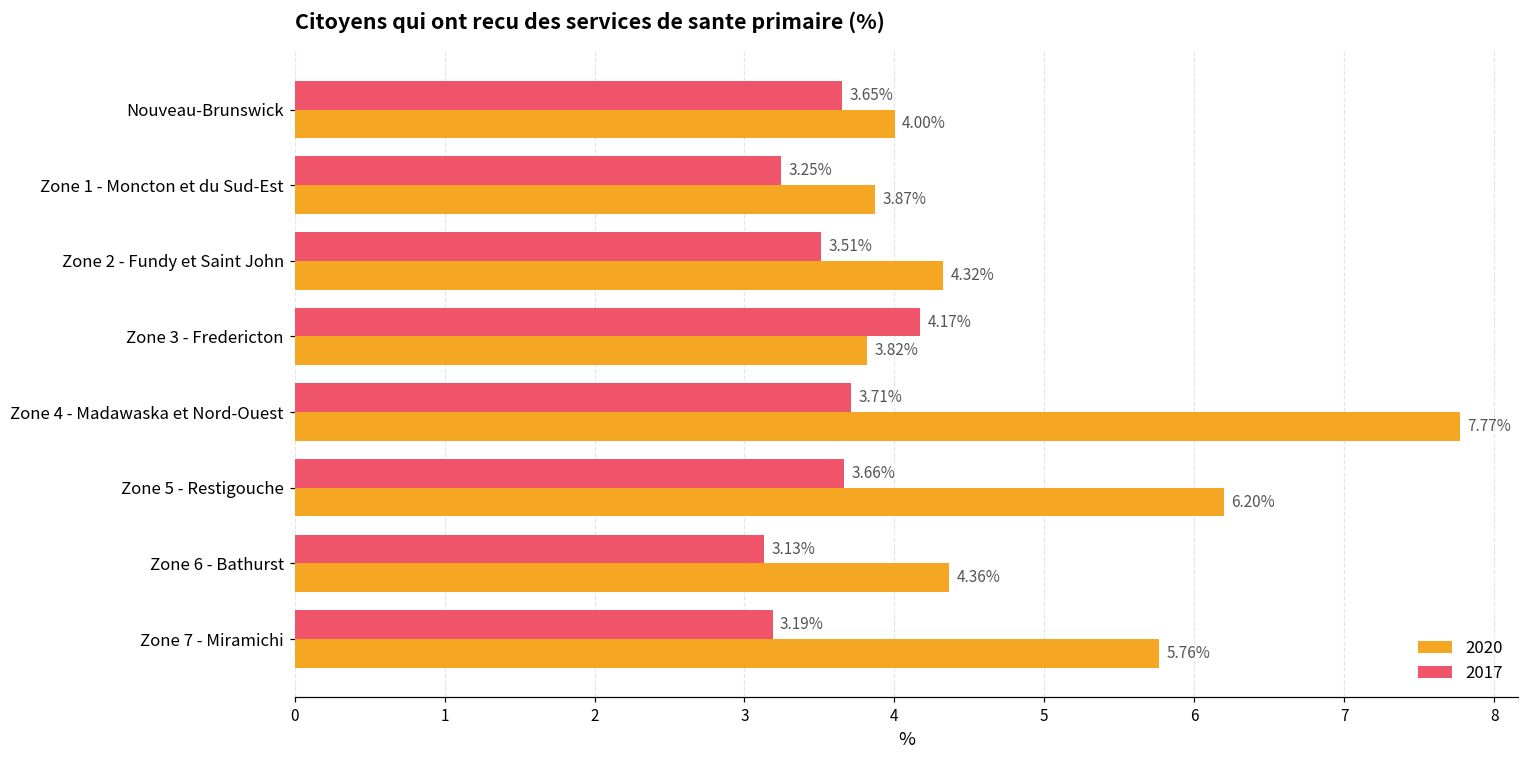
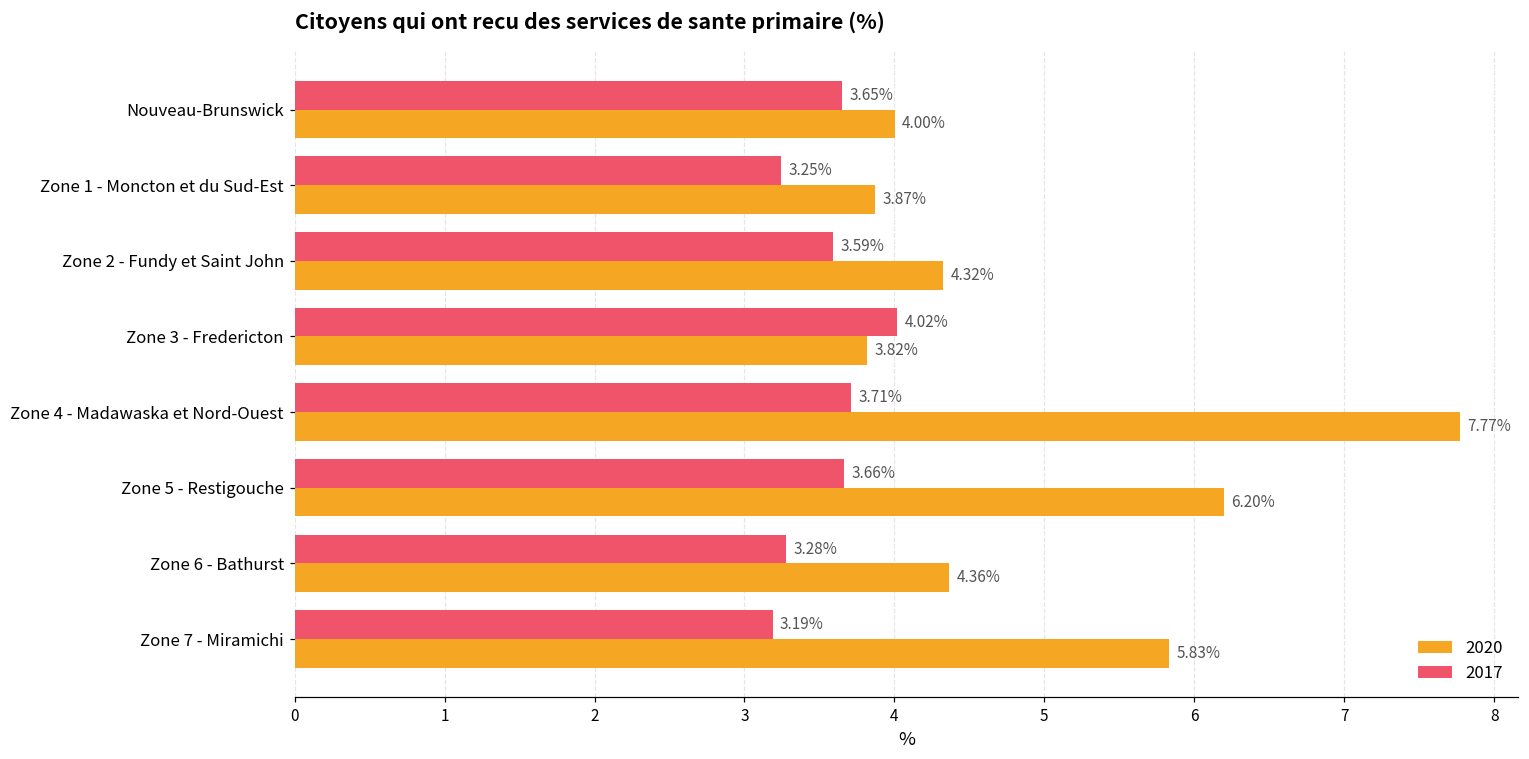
  {
    "2020": {
      "Nouveau-Brunswick": "4.00%",
      "Zone 1 - Moncton et du Sud-Est": "3.87%",
      "Zone 2 - Fundy et Saint John": "4.32%",
      "Zone 3 - Fredericton": "3.82%",
      "Zone 4 - Madawaska et Nord-Ouest": "7.77%",
      "Zone 5 - Restigouche": "6.20%",
      "Zone 6 - Bathurst": "4.36%",
-     "Zone 7 - Miramichi": "5.76%"
+     "Zone 7 - Miramichi": "5.83%"
    },
    "2017": {
      "Nouveau-Brunswick": "3.65%",
      "Zone 1 - Moncton et du Sud-Est": "3.25%",
-     "Zone 2 - Fundy et Saint John": "3.51%",
-     "Zone 3 - Fredericton": "4.17%",
+     "Zone 2 - Fundy et Saint John": "3.59%",
+     "Zone 3 - Fredericton": "4.02%",
      "Zone 4 - Madawaska et Nord-Ouest": "3.71%",
      "Zone 5 - Restigouche": "3.66%",
-     "Zone 6 - Bathurst": "3.13%",
+     "Zone 6 - Bathurst": "3.28%",
      "Zone 7 - Miramichi": "3.19%"
    }
  }
